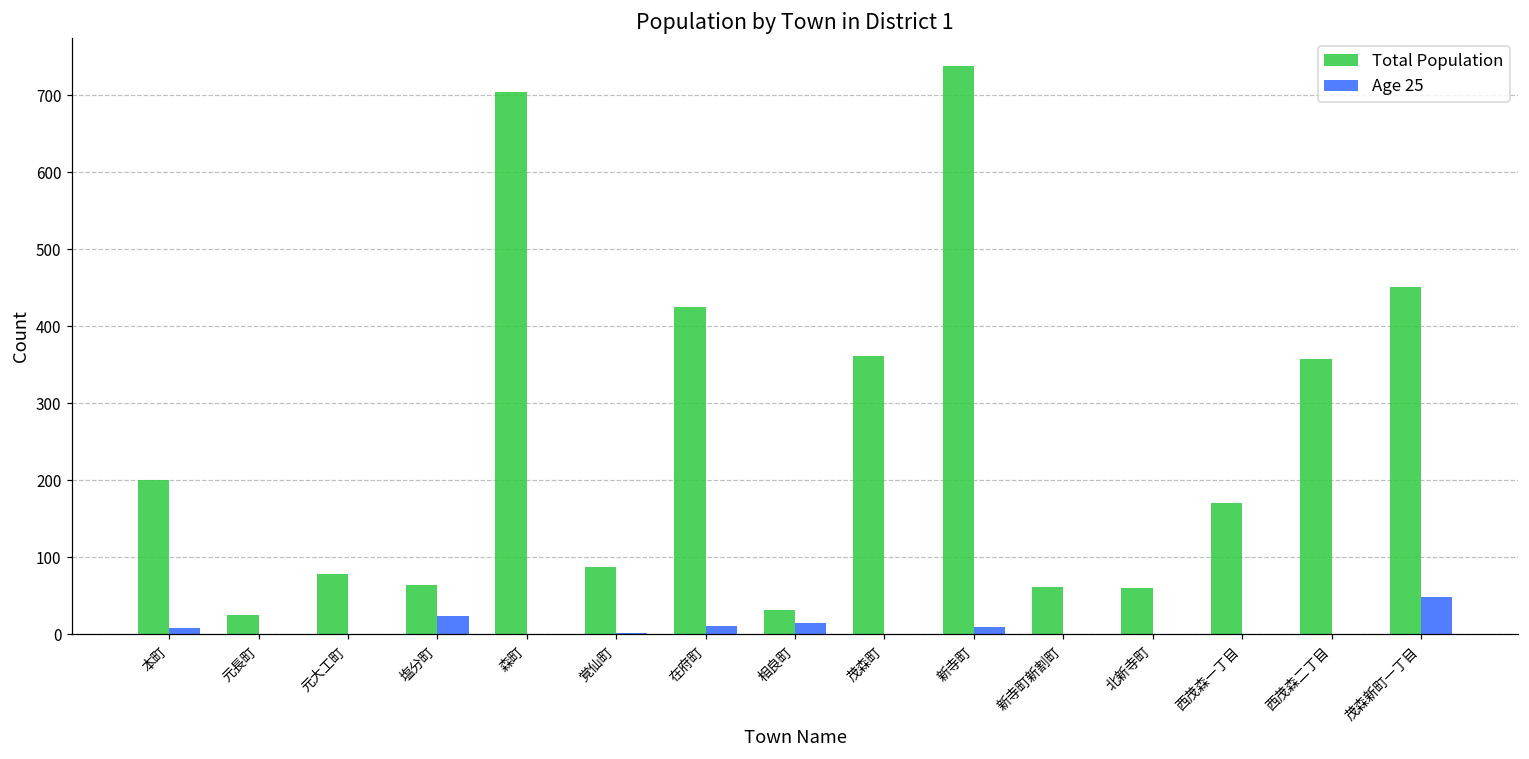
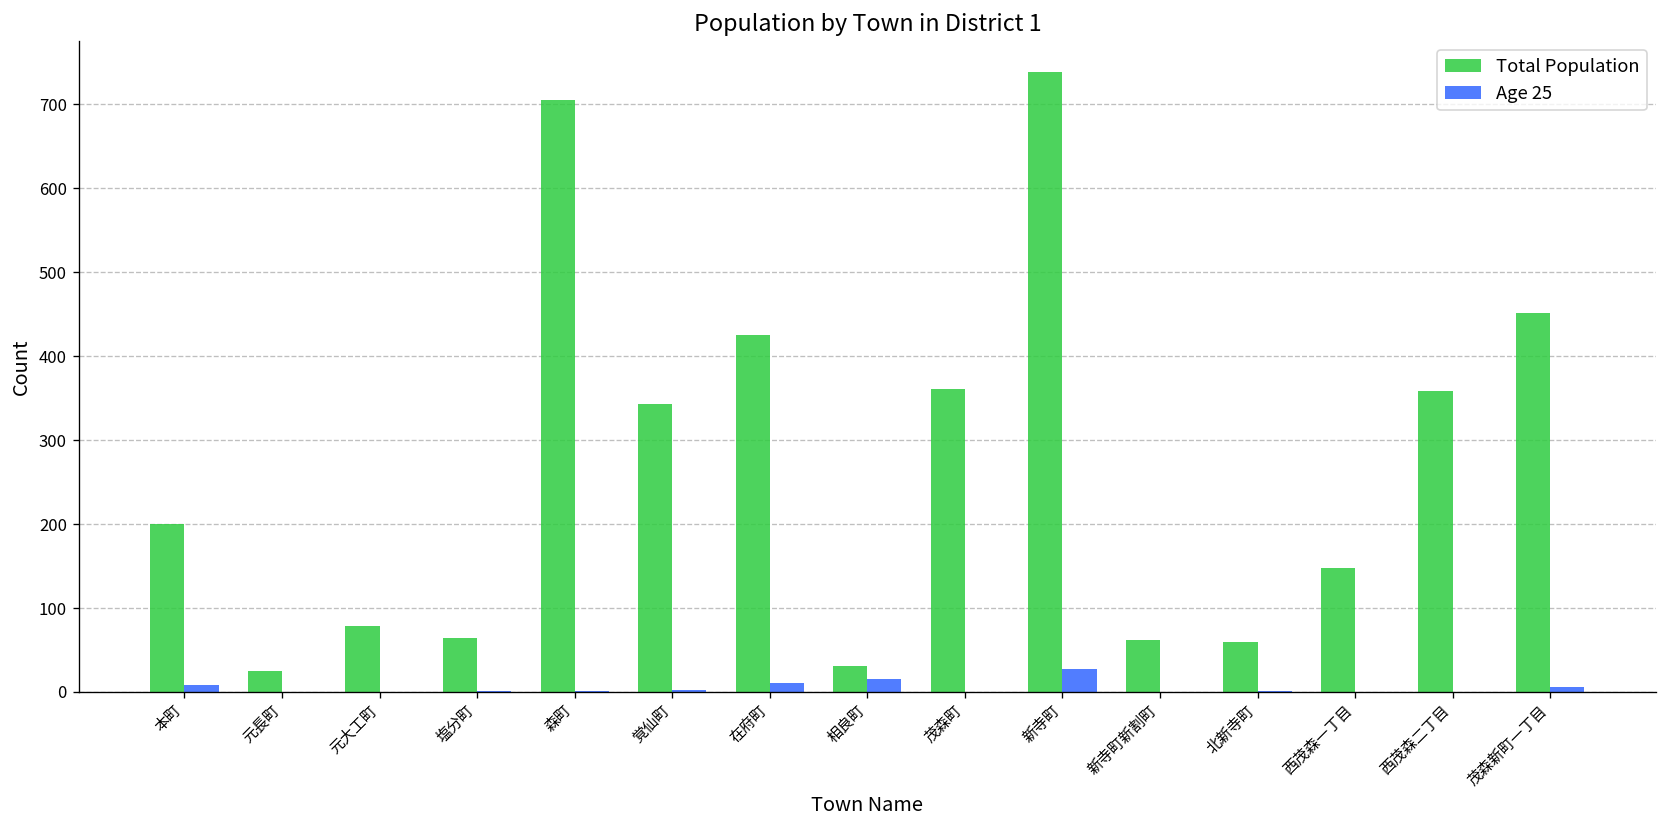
  {
    "Total Population": {
      "本町": 200,
      "元長町": 30,
      "元大工町": 80,
      "塩分町": 60,
      "森町": 710,
-     "覚仙町": 90,
+     "覚仙町": 340,
      "在府町": 430,
      "相良町": 30,
      "茂森町": 360,
      "新寺町": 740,
      "新寺町新割町": 60,
      "北新寺町": 60,
-     "西茂森一丁目": 170,
+     "西茂森一丁目": 150,
      "西茂森二丁目": 360,
      "茂森新町一丁目": 450
    },
    "Age 25": {
      "本町": 10,
      "元長町": 0,
      "元大工町": 0,
-     "塩分町": 20,
+     "塩分町": 0,
      "在府町": 10,
      "相良町": 20,
      "茂森町": 0,
-     "新寺町": 10,
+     "新寺町": 30,
      "新寺町新割町": 0,
      "西茂森一丁目": 0,
      "西茂森二丁目": 0,
-     "茂森新町一丁目": 50
+     "茂森新町一丁目": 10
    }
  }
